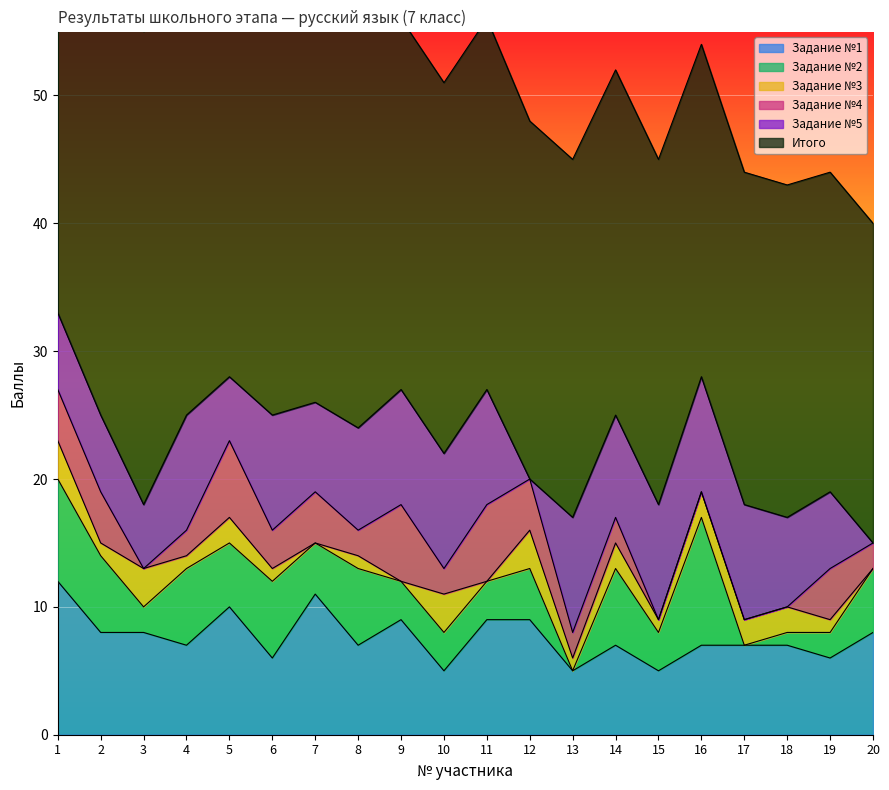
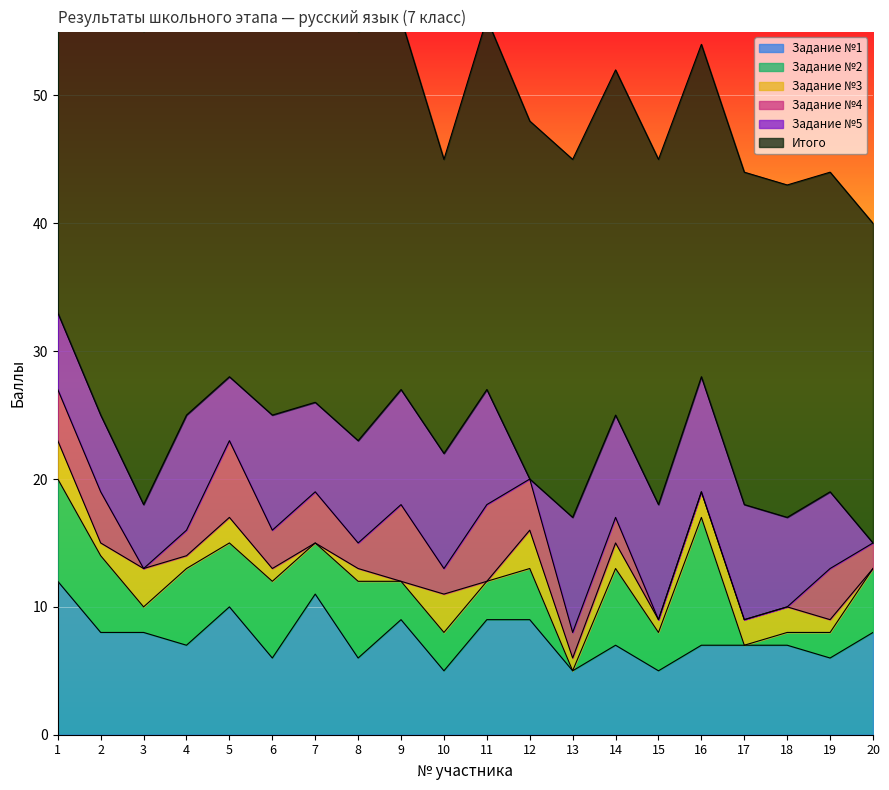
  {
    "Задание №1": {
      "1": 12,
      "2": 8,
      "3": 8,
      "4": 7,
      "5": 10,
      "6": 6,
      "7": 11,
-     "8": 7,
+     "8": 6,
      "9": 9,
      "10": 5,
      "11": 9,
      "12": 9,
      "14": 7,
      "15": 5,
      "16": 7,
      "18": 7,
      "19": 6,
      "20": 8
    },
    "Задание №2": {
      "1": 8,
      "2": 6,
      "3": 2,
      "4": 6,
      "5": 5,
      "6": 6,
      "8": 6,
      "10": 3,
      "12": 4,
      "14": 6,
      "15": 3,
      "16": 10,
      "18": 1,
      "19": 2
    },
    "Задание №3": {
      "1": 3,
      "2": 1,
      "4": 1,
      "5": 2,
      "6": 1,
      "8": 1,
      "10": 3,
      "12": 3,
      "13": 1,
      "14": 2,
      "19": 1
    },
    "Задание №4": {
      "1": 4,
      "2": 4,
      "4": 2,
      "5": 6,
      "6": 3,
      "7": 4,
      "8": 2,
      "9": 6,
      "10": 2,
      "11": 6,
      "13": 2,
      "14": 2,
      "19": 4
    },
    "Задание №5": {
      "1": 6,
      "2": 6,
      "3": 5,
      "4": 9,
      "5": 5,
      "6": 9,
      "7": 7,
      "8": 8,
      "9": 9,
      "10": 9,
      "11": 9,
      "13": 9,
      "14": 8,
      "15": 9,
      "16": 9,
      "17": 9,
      "18": 7,
      "19": 6
    },
    "Итого": {
      "3": 37,
-     "10": 29,
+     "10": 23,
      "12": 28,
      "13": 28,
      "14": 27,
      "15": 27,
      "16": 26,
      "17": 26,
      "18": 26,
      "19": 25,
      "20": 25
    }
  }
